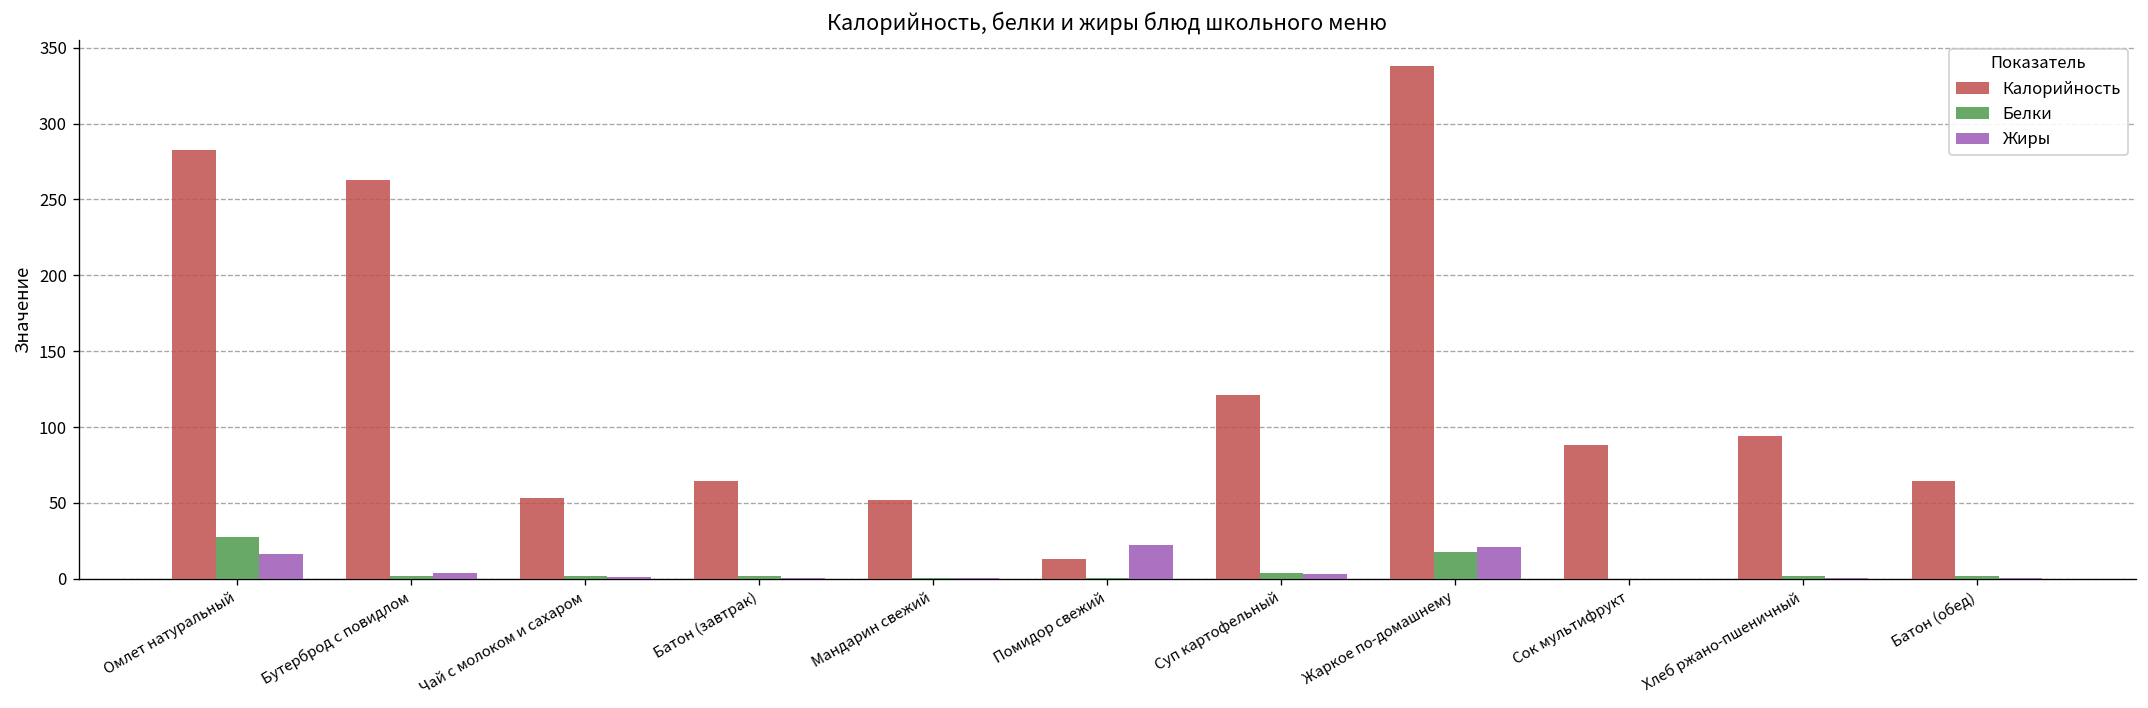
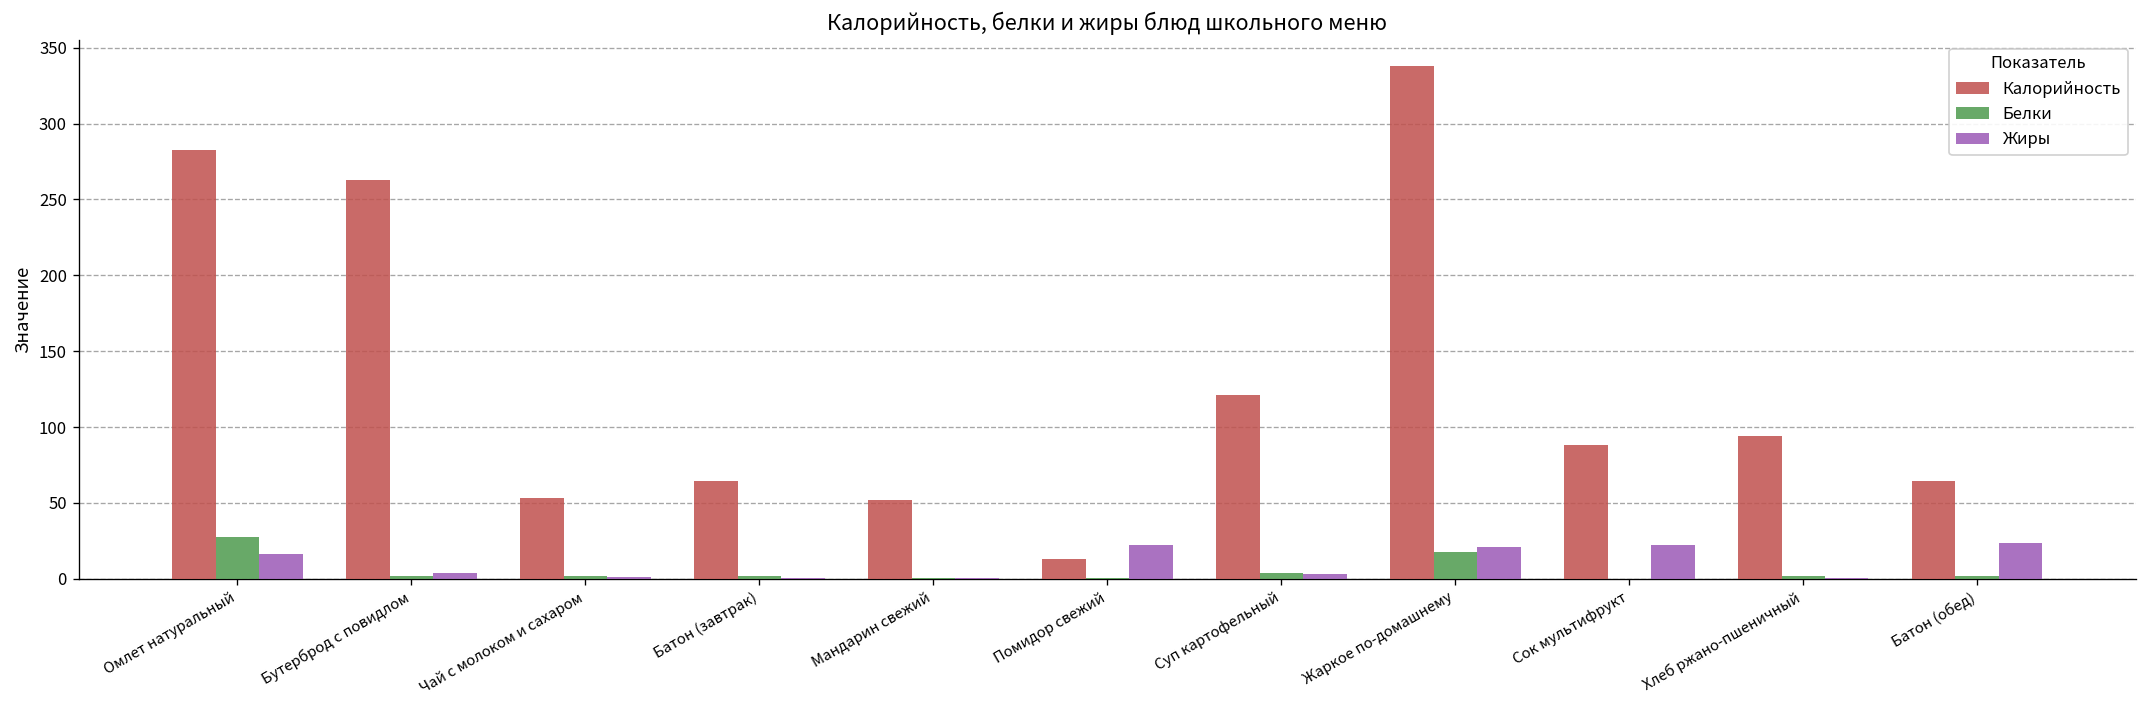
  {
    "Калорийность": {
      "Омлет натуральный": 282,
      "Бутерброд с повидлом": 263,
      "Чай с молоком и сахаром": 54,
      "Батон (завтрак)": 64,
      "Мандарин свежий": 52,
      "Помидор свежий": 13,
      "Суп картофельный": 121,
      "Жаркое по-домашнему": 338,
      "Сок мультифрукт": 88,
      "Хлеб ржано-пшеничный": 94,
      "Батон (обед)": 64
    },
    "Белки": {
      "Омлет натуральный": 28,
      "Суп картофельный": 4,
      "Жаркое по-домашнему": 17,
      "Сок мультифрукт": 0
    },
    "Жиры": {
      "Омлет натуральный": 16,
      "Бутерброд с повидлом": 4,
      "Помидор свежий": 22,
      "Суп картофельный": 3,
      "Жаркое по-домашнему": 21,
-     "Сок мультифрукт": 0,
-     "Батон (обед)": 1
+     "Сок мультифрукт": 22,
+     "Батон (обед)": 23
    }
  }
